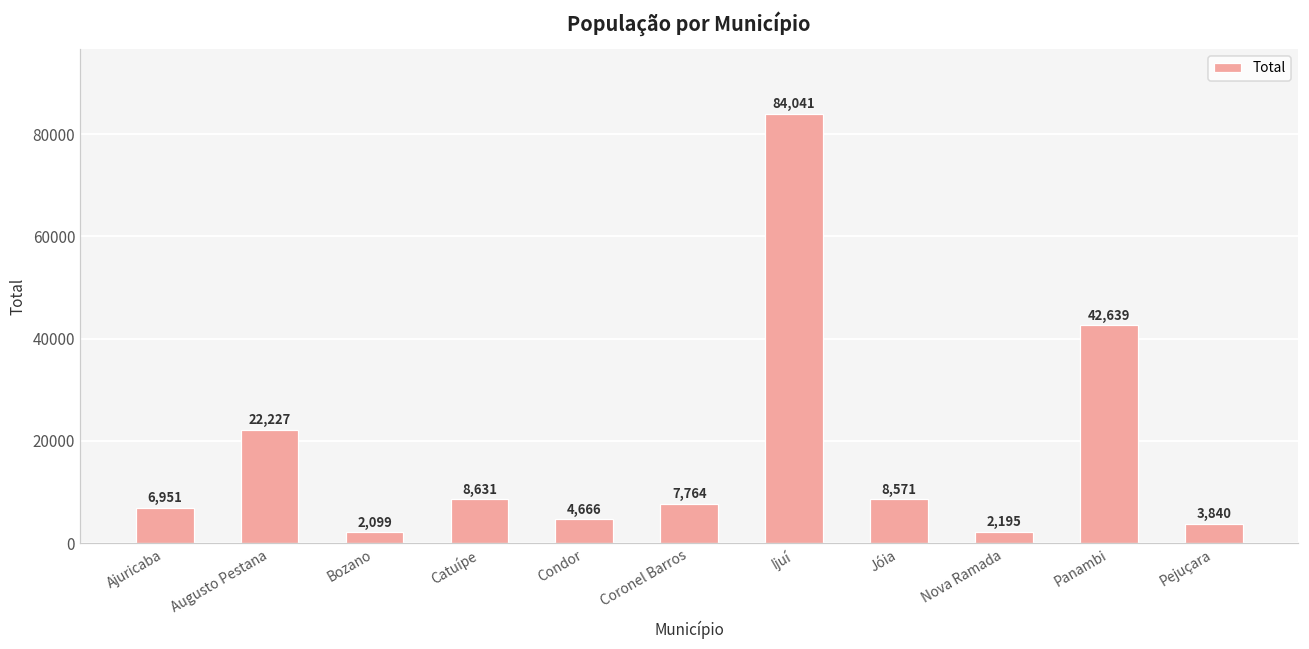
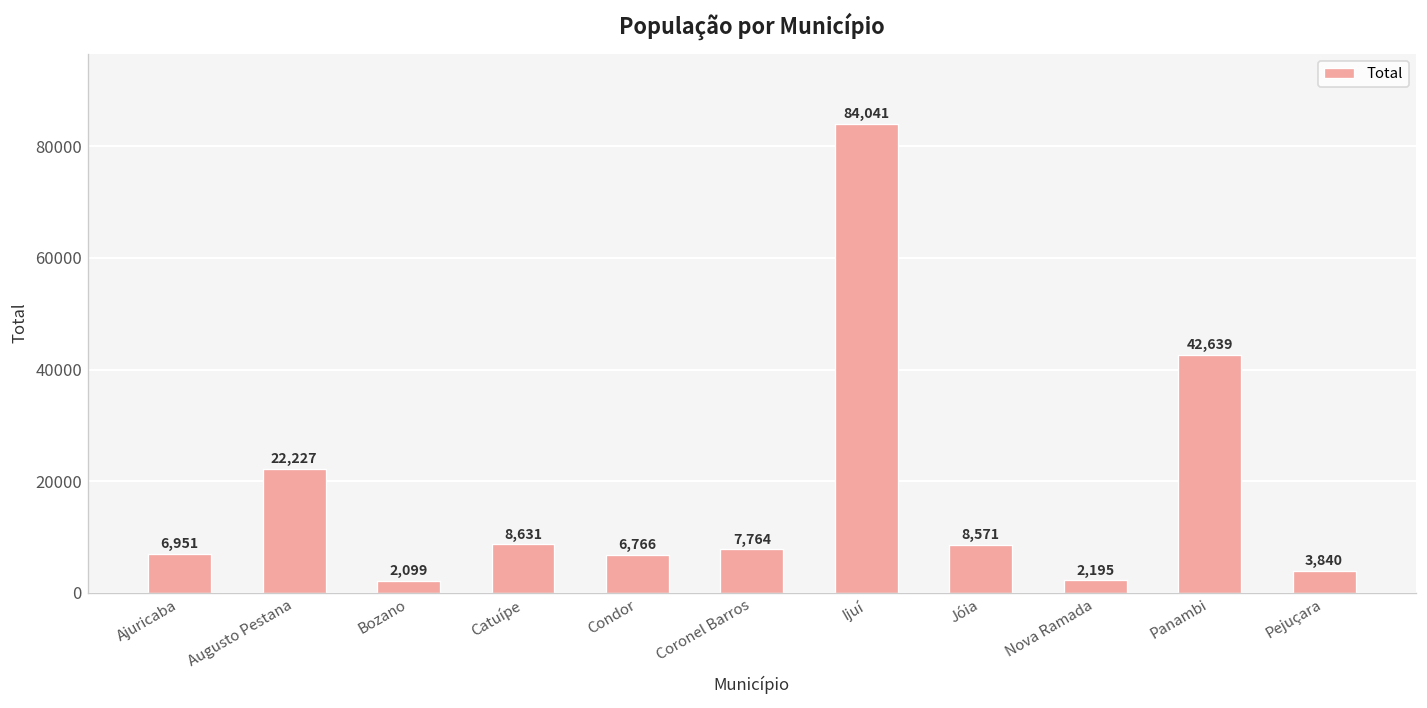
  {
    "Ajuricaba": "6,951",
    "Augusto Pestana": "22,227",
    "Bozano": "2,099",
    "Catuípe": "8,631",
-   "Condor": "4,666",
+   "Condor": "6,766",
    "Coronel Barros": "7,764",
    "Ijuí": "84,041",
    "Jóia": "8,571",
    "Nova Ramada": "2,195",
    "Panambi": "42,639",
    "Pejuçara": "3,840"
  }
